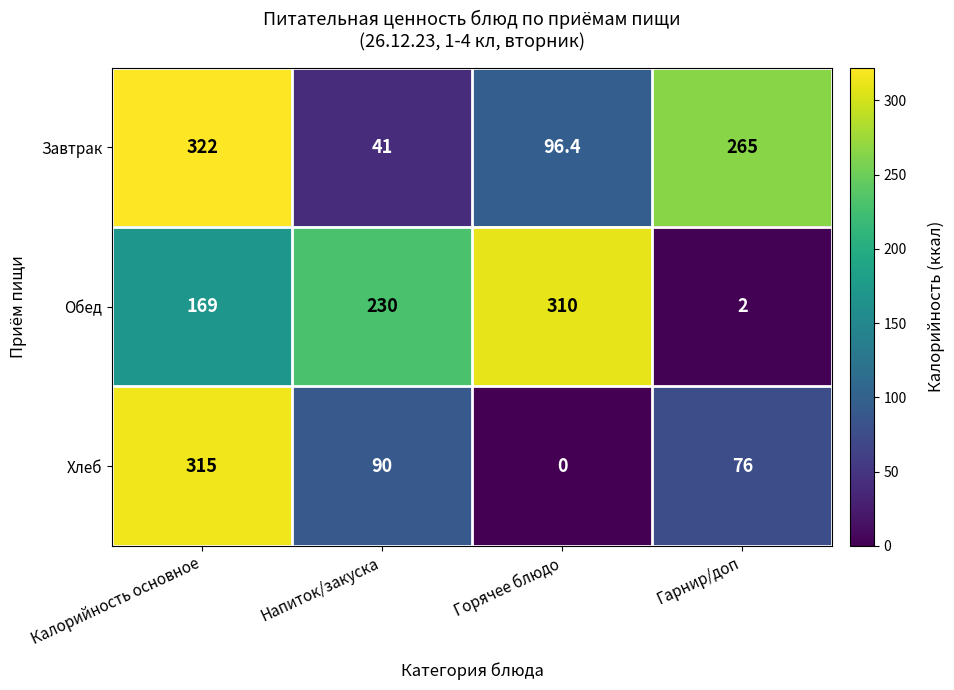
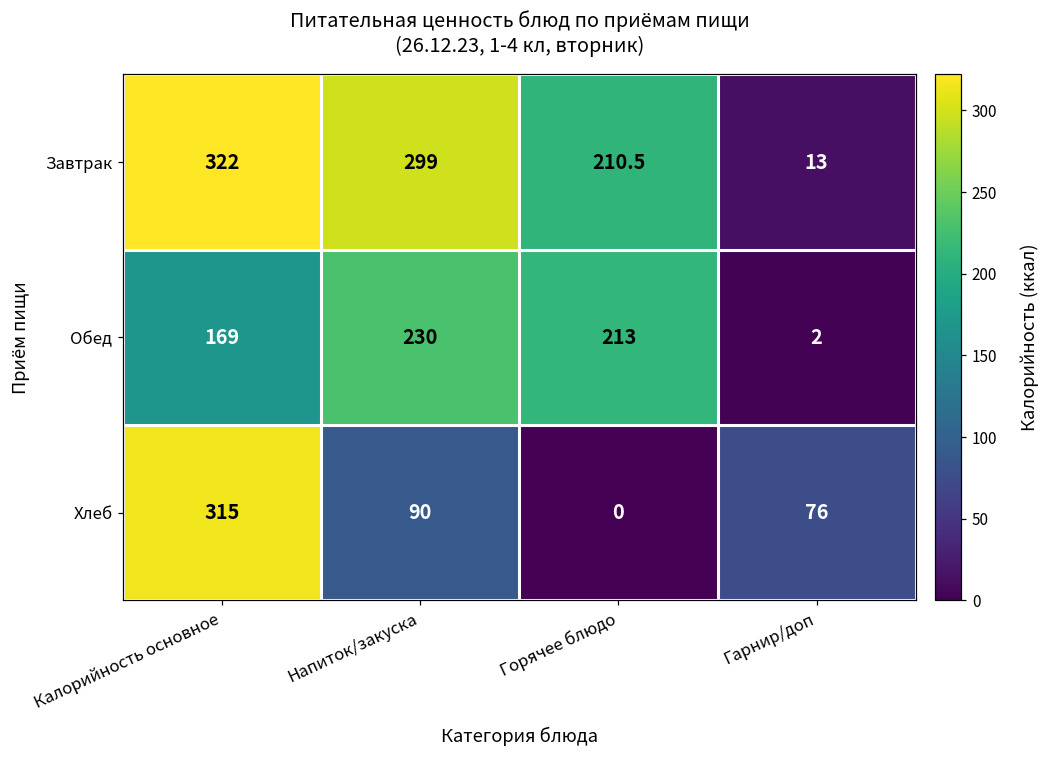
  {
    "Завтрак": {
      "Калорийность основное": 322,
-     "Напиток/закуска": 41,
-     "Горячее блюдо": 96.4,
-     "Гарнир/доп": 265
+     "Напиток/закуска": 299,
+     "Горячее блюдо": 210.5,
+     "Гарнир/доп": 13
    },
    "Обед": {
      "Калорийность основное": 169,
      "Напиток/закуска": 230,
-     "Горячее блюдо": 310,
+     "Горячее блюдо": 213,
      "Гарнир/доп": 2
    },
    "Хлеб": {
      "Калорийность основное": 315,
      "Напиток/закуска": 90,
      "Горячее блюдо": 0,
      "Гарнир/доп": 76
    }
  }
